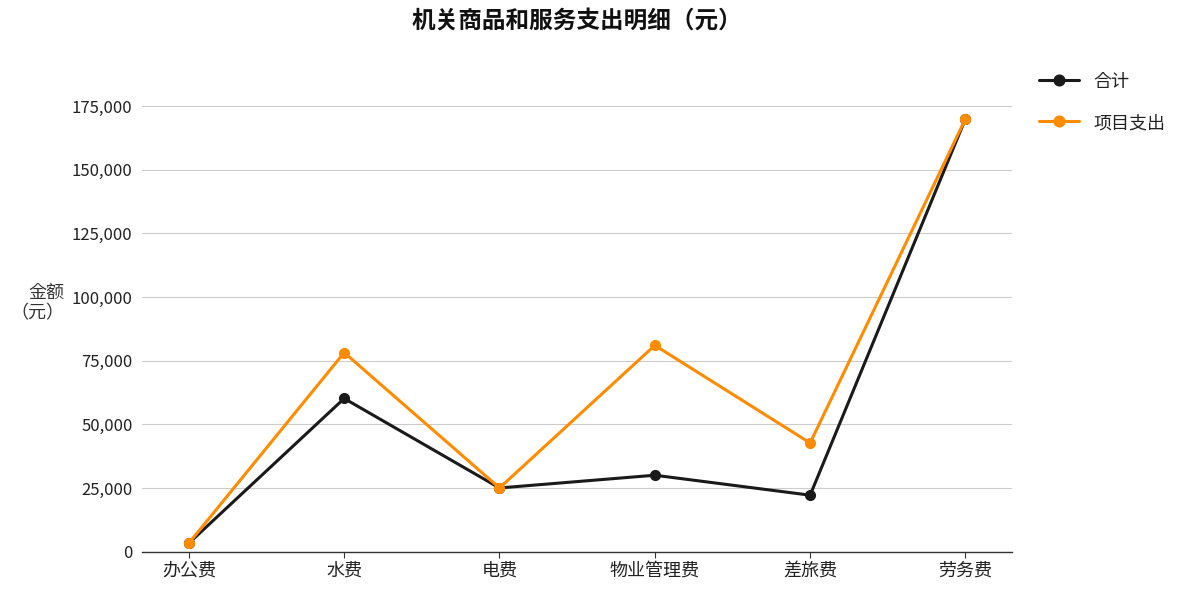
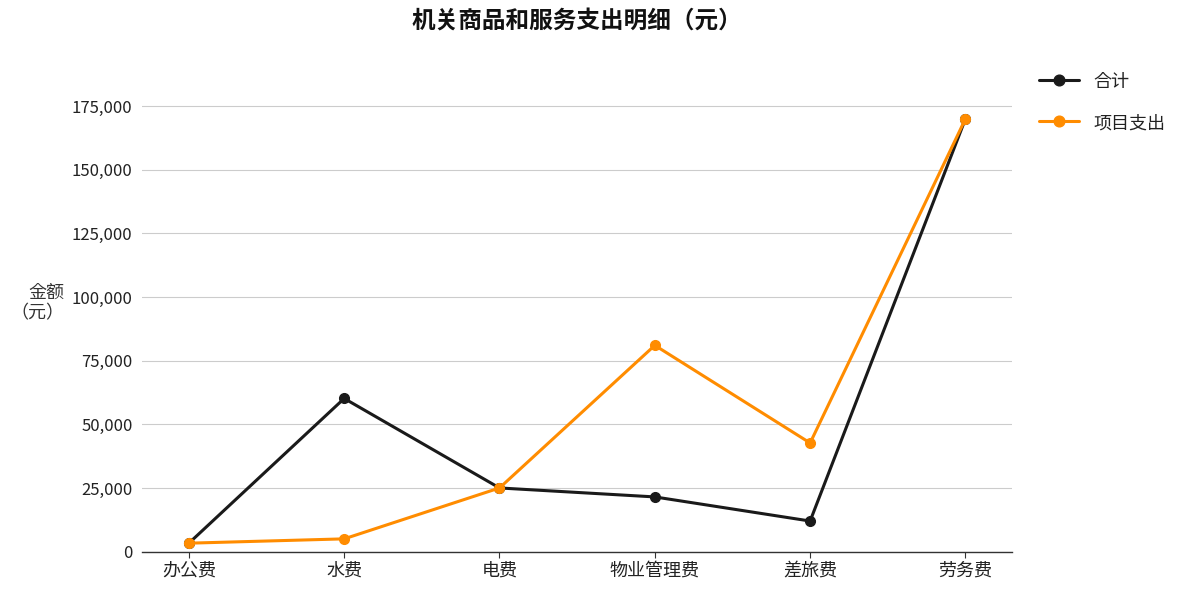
  {
    "合计": {
      "水费": "60,000",
-     "物业管理费": "30,000",
-     "差旅费": "22,000"
+     "物业管理费": "21,000",
+     "差旅费": "12,000"
    },
    "项目支出": {
-     "水费": "78,000",
+     "水费": "5,000",
      "物业管理费": "81,000",
      "差旅费": "43,000"
    }
  }
